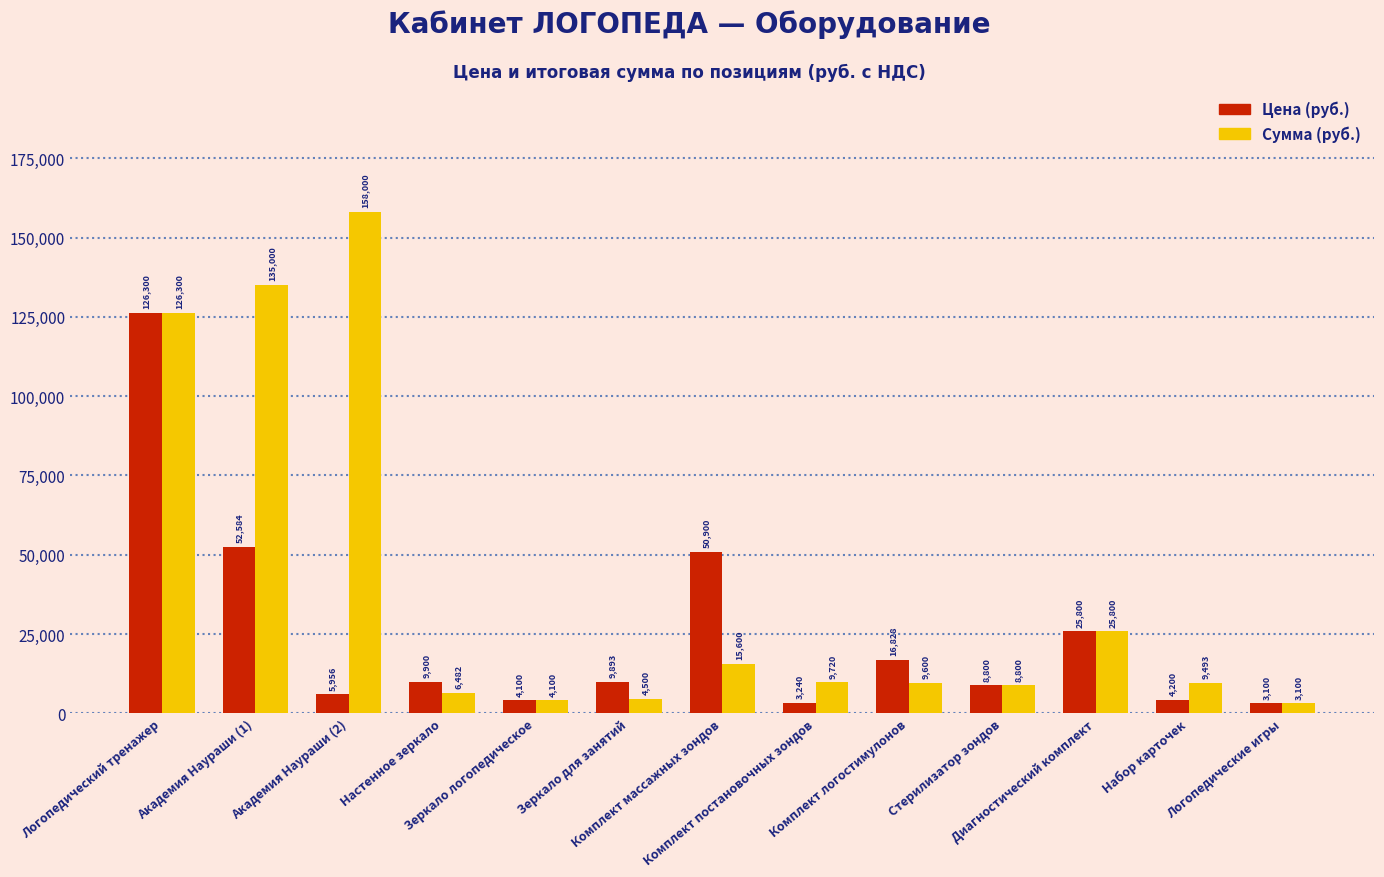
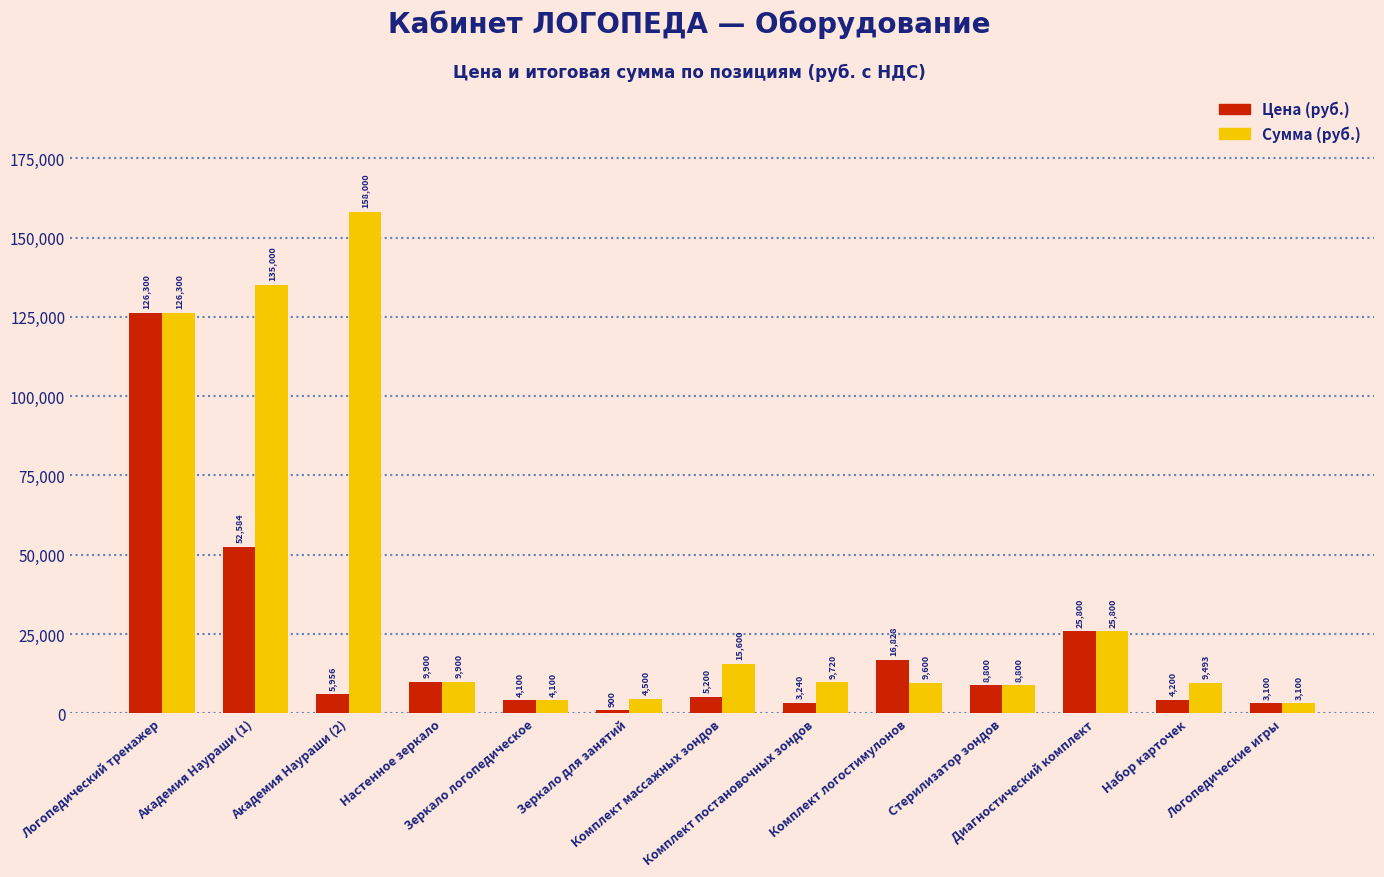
  {
    "Цена (руб.)": {
      "Логопедический тренажер": "126,300",
      "Академия Наураши (1)": "52,584",
      "Академия Наураши (2)": "5,956",
      "Настенное зеркало": "9,900",
      "Зеркало логопедическое": "4,100",
-     "Зеркало для занятий": "9,893",
-     "Комплект массажных зондов": "50,900",
+     "Зеркало для занятий": "900",
+     "Комплект массажных зондов": "5,200",
      "Комплект постановочных зондов": "3,240",
      "Комплект логостимулонов": "16,828",
      "Стерилизатор зондов": "8,800",
      "Диагностический комплект": "25,800",
      "Набор карточек": "4,200",
      "Логопедические игры": "3,100"
    },
    "Сумма (руб.)": {
      "Логопедический тренажер": "126,300",
      "Академия Наураши (1)": "135,000",
      "Академия Наураши (2)": "158,000",
-     "Настенное зеркало": "6,482",
+     "Настенное зеркало": "9,900",
      "Зеркало логопедическое": "4,100",
      "Зеркало для занятий": "4,500",
      "Комплект массажных зондов": "15,600",
      "Комплект постановочных зондов": "9,720",
      "Комплект логостимулонов": "9,600",
      "Стерилизатор зондов": "8,800",
      "Диагностический комплект": "25,800",
      "Набор карточек": "9,493",
      "Логопедические игры": "3,100"
    }
  }
